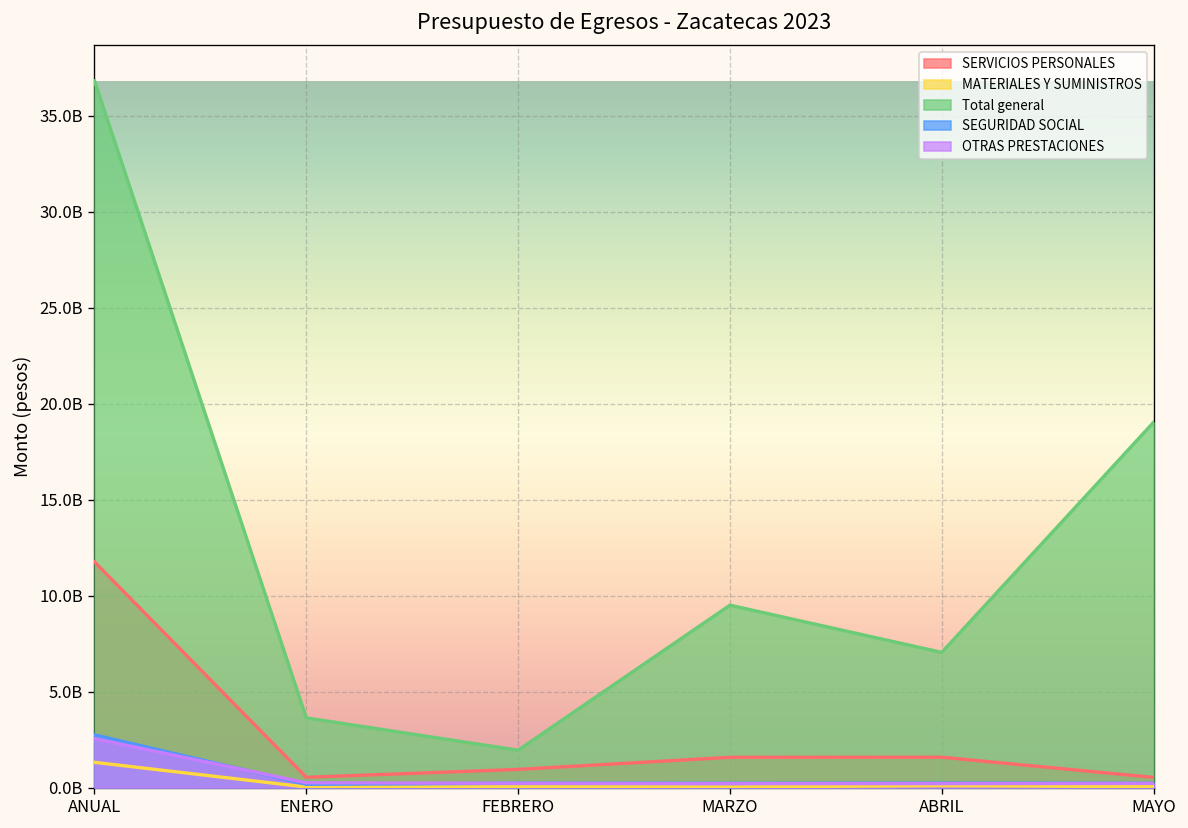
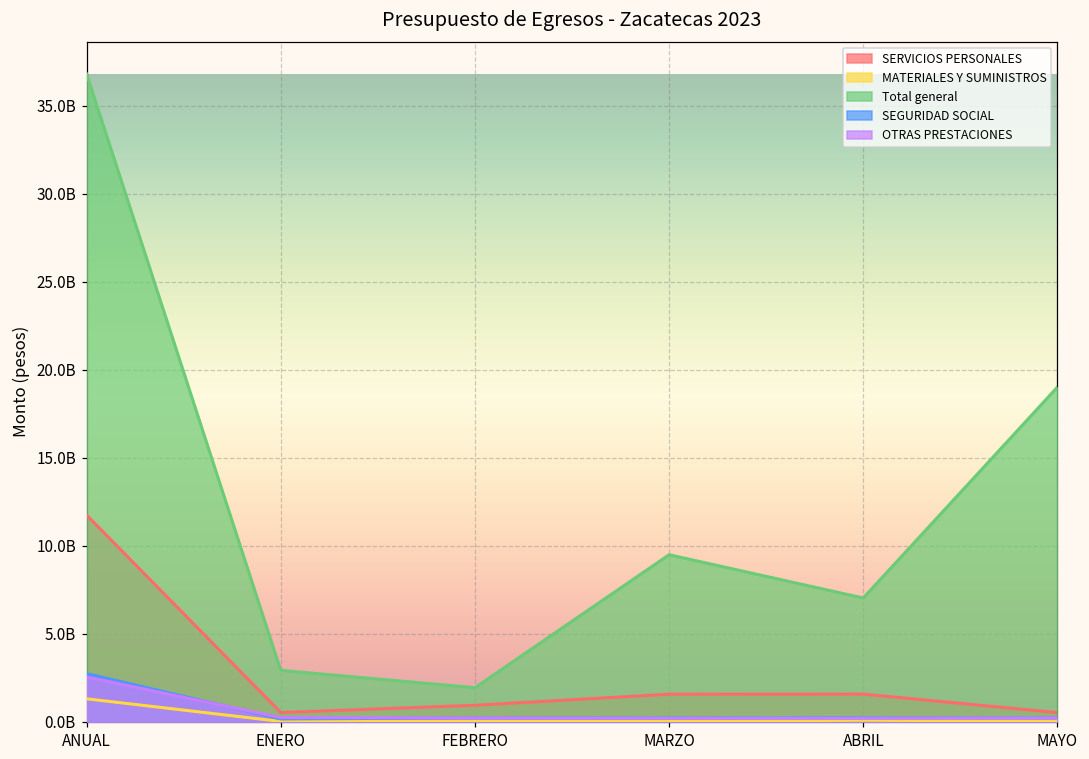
  {
    "SERVICIOS PERSONALES": {
      "ANUAL": 11800000000,
      "ENERO": 500000000,
      "FEBRERO": 900000000,
      "MARZO": 1600000000,
      "ABRIL": 1600000000,
      "MAYO": 500000000
    },
    "MATERIALES Y SUMINISTROS": {
      "ANUAL": 1300000000,
      "FEBRERO": 0,
      "MARZO": 0,
      "MAYO": 0
    },
    "Total general": {
      "ANUAL": 36800000000,
-     "ENERO": 3600000000,
+     "ENERO": 2900000000,
      "FEBRERO": 1900000000,
      "MARZO": 9500000000,
      "ABRIL": 7000000000,
      "MAYO": 19000000000
    },
    "SEGURIDAD SOCIAL": {
      "ANUAL": 2700000000
    },
    "OTRAS PRESTACIONES": {
      "ANUAL": 2600000000
    }
  }
